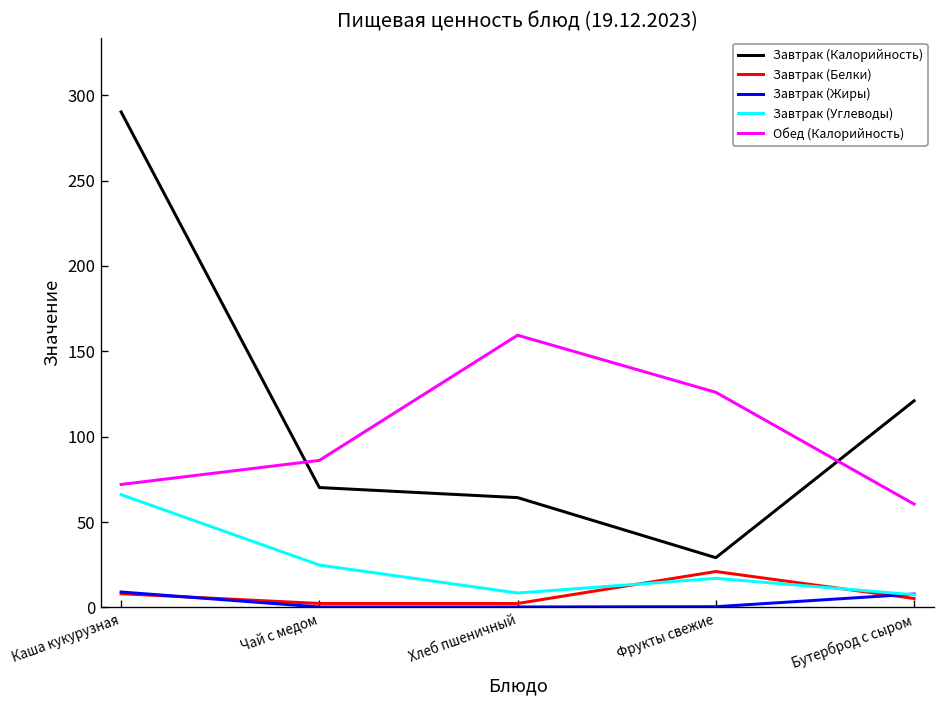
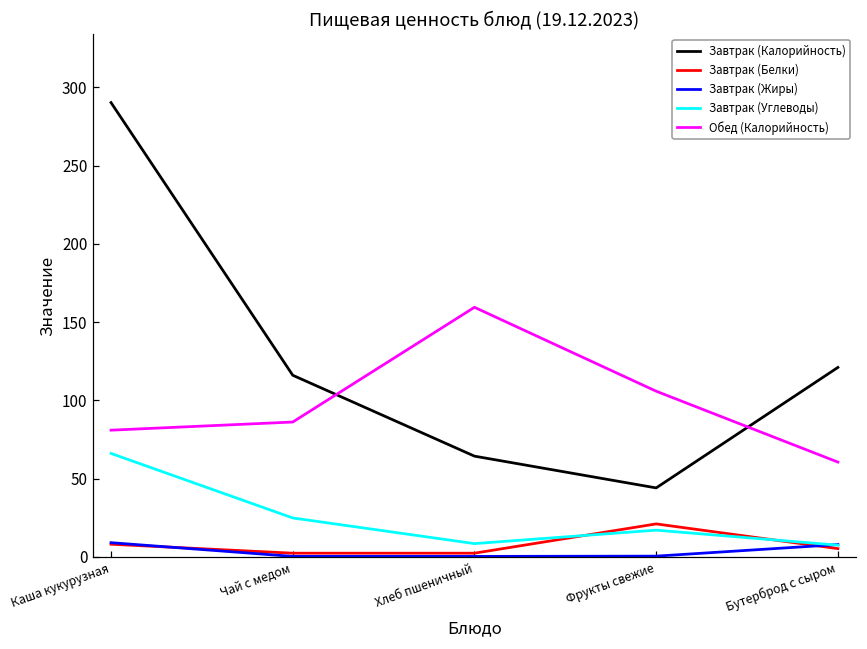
  {
    "Завтрак (Калорийность)": {
      "Каша кукурузная": 290,
-     "Чай с медом": 70,
+     "Чай с медом": 116,
      "Хлеб пшеничный": 64,
-     "Фрукты свежие": 29,
+     "Фрукты свежие": 44,
      "Бутерброд с сыром": 121
    },
    "Завтрак (Белки)": {
      "Чай с медом": 2,
      "Хлеб пшеничный": 2,
      "Фрукты свежие": 21,
      "Бутерброд с сыром": 5
    },
    "Завтрак (Жиры)": {
      "Чай с медом": 0,
      "Хлеб пшеничный": 0,
      "Фрукты свежие": 0
    },
    "Завтрак (Углеводы)": {
      "Каша кукурузная": 66,
      "Чай с медом": 25,
      "Хлеб пшеничный": 8,
      "Фрукты свежие": 17
    },
    "Обед (Калорийность)": {
-     "Каша кукурузная": 72,
+     "Каша кукурузная": 81,
      "Чай с медом": 86,
      "Хлеб пшеничный": 159,
-     "Фрукты свежие": 126,
+     "Фрукты свежие": 106,
      "Бутерброд с сыром": 61
    }
  }
